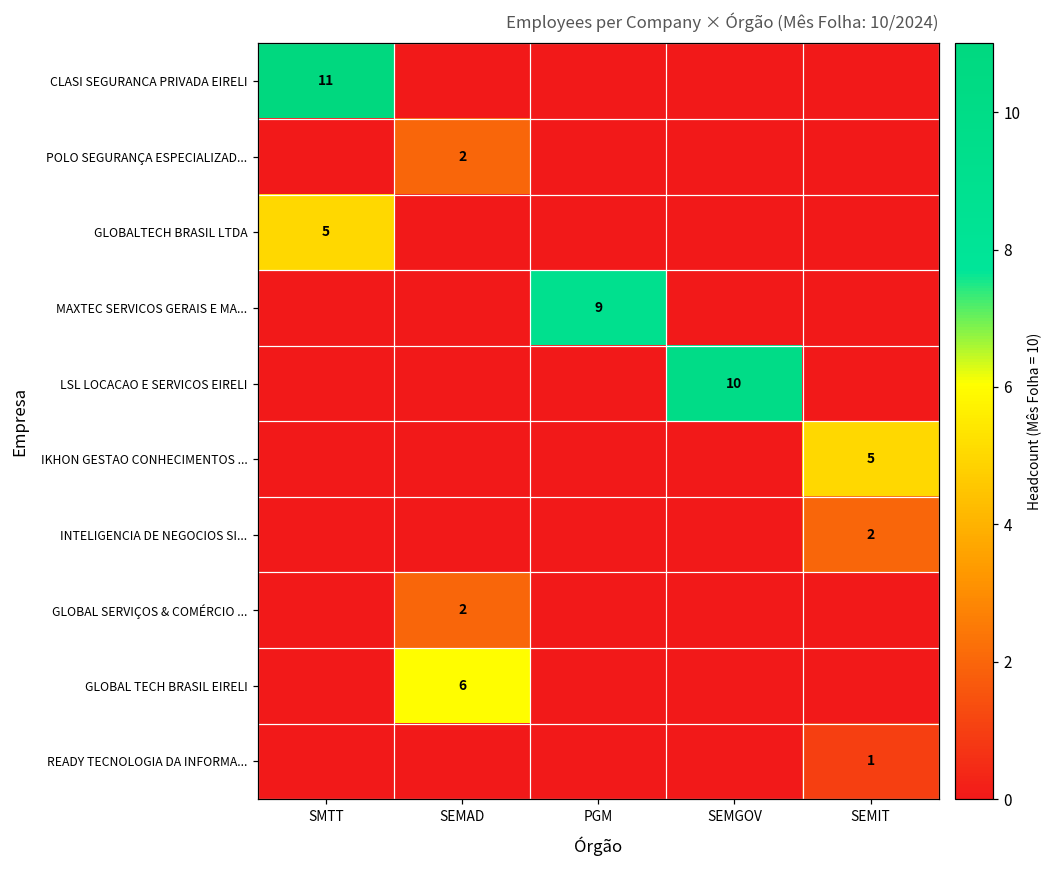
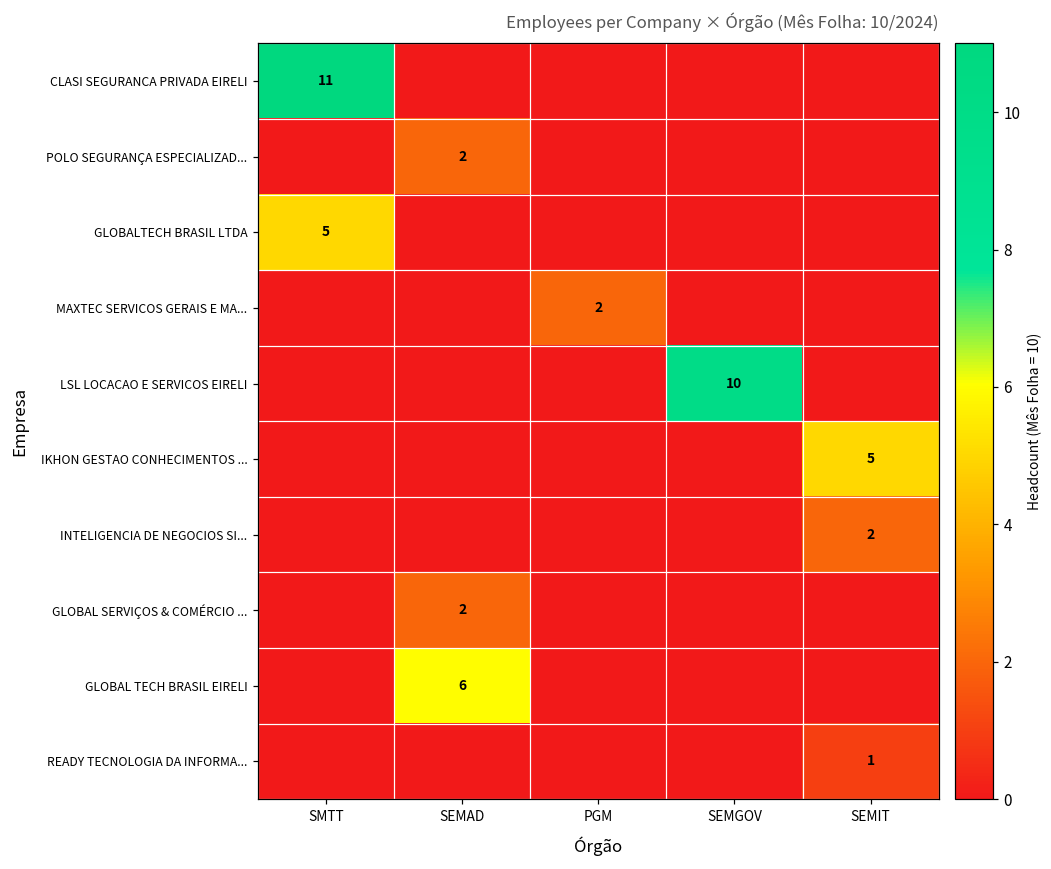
  {
    "CLASI SEGURANCA PRIVADA EIRELI": {
      "SMTT": 11
    },
    "POLO SEGURANÇA ESPECIALIZAD...": {
      "SEMAD": 2
    },
    "GLOBALTECH BRASIL LTDA": {
      "SMTT": 5
    },
    "MAXTEC SERVICOS GERAIS E MA...": {
-     "PGM": 9
+     "PGM": 2
    },
    "LSL LOCACAO E SERVICOS EIRELI": {
      "SEMGOV": 10
    },
    "IKHON GESTAO CONHECIMENTOS ...": {
      "SEMIT": 5
    },
    "INTELIGENCIA DE NEGOCIOS SI...": {
      "SEMIT": 2
    },
    "GLOBAL SERVIÇOS & COMÉRCIO ...": {
      "SEMAD": 2
    },
    "GLOBAL TECH BRASIL EIRELI": {
      "SEMAD": 6
    },
    "READY TECNOLOGIA DA INFORMA...": {
      "SEMIT": 1
    }
  }
